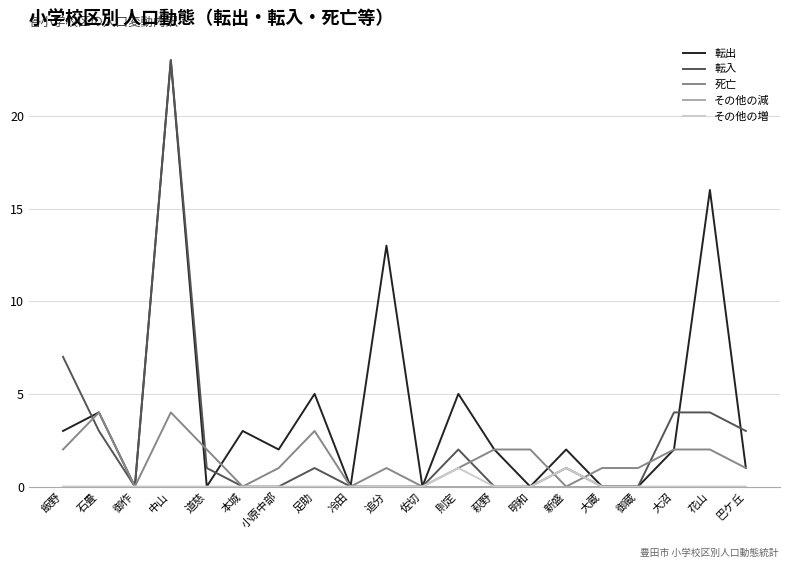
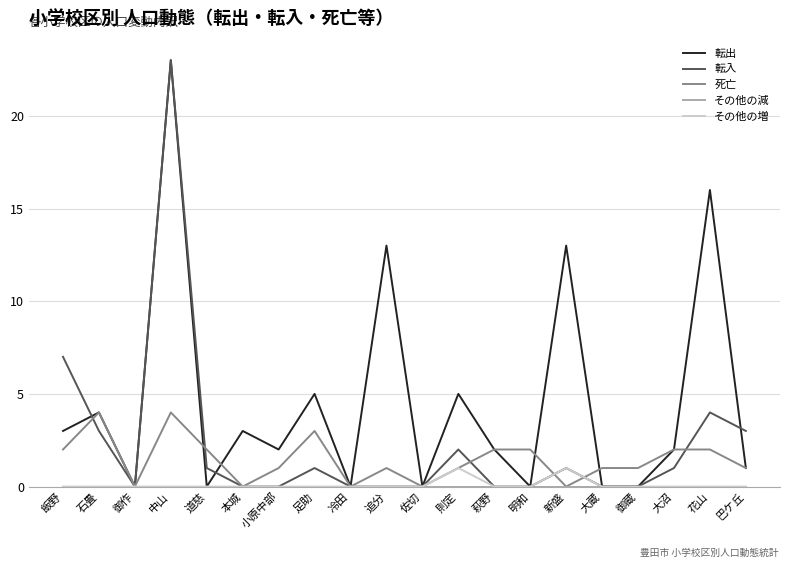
  {
    "転出": {
      "飯野": 3,
      "本城": 3,
      "小原中部": 2,
      "足助": 5,
      "追分": 13,
      "則定": 5,
-     "新盛": 2,
+     "新盛": 13,
      "花山": 16
    },
    "転入": {
      "飯野": 7,
      "石畳": 3,
      "道慈": 1,
      "足助": 1,
      "則定": 2,
-     "大沼": 4,
+     "大沼": 1,
      "花山": 4,
      "巴ケ丘": 3
    }
  }
